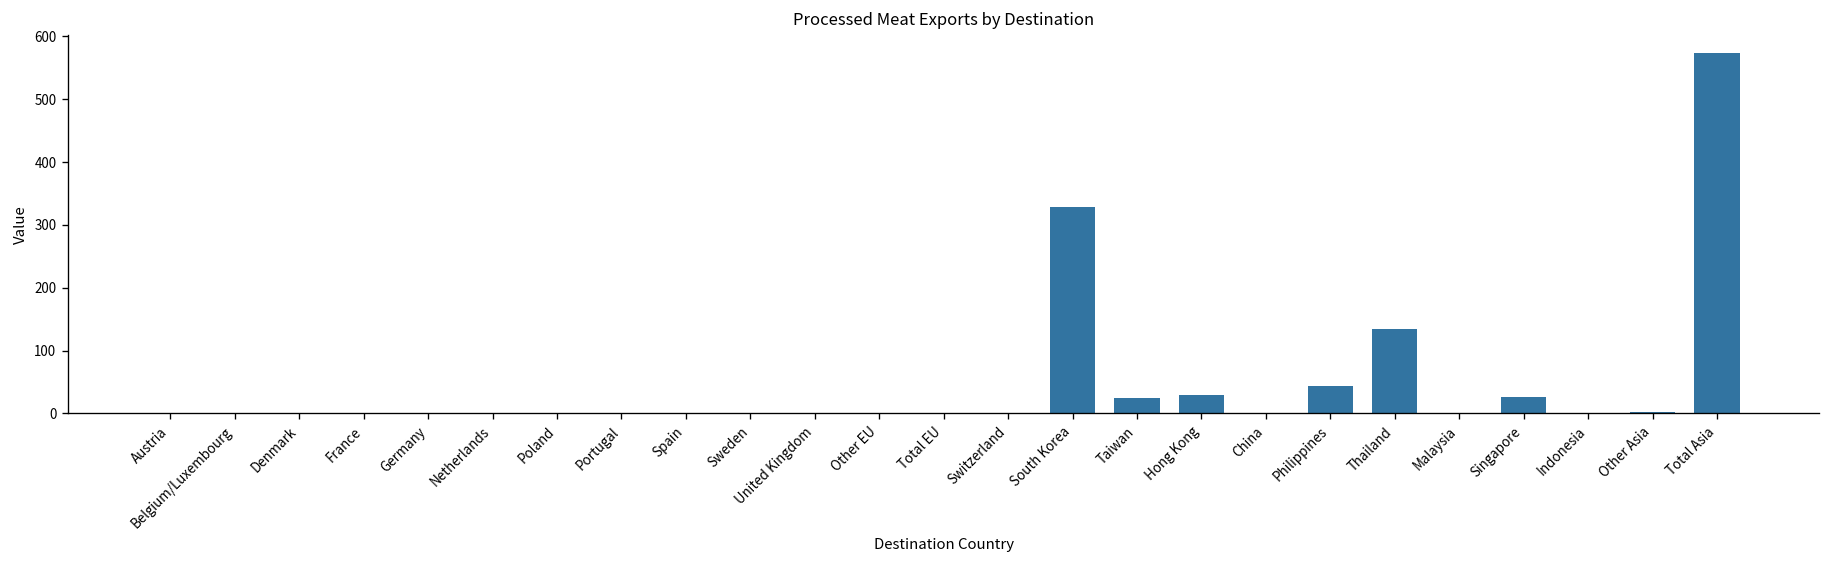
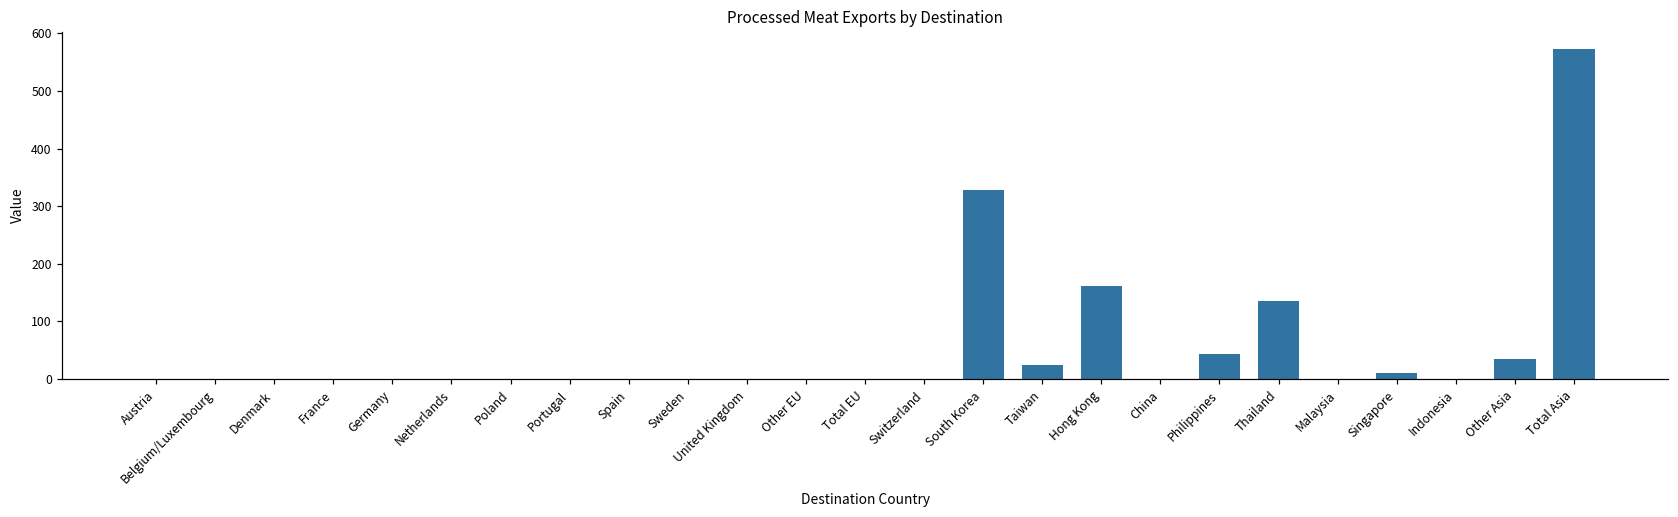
  {
    "Austria": 0,
    "Belgium/Luxembourg": 0,
    "Denmark": 0,
    "France": 0,
    "Germany": 0,
    "Netherlands": 0,
    "Poland": 0,
    "Portugal": 0,
    "Spain": 0,
    "Sweden": 0,
    "United Kingdom": 0,
    "Other EU": 0,
    "Total EU": 0,
    "Switzerland": 0,
    "South Korea": 330,
    "Taiwan": 20,
-   "Hong Kong": 30,
+   "Hong Kong": 160,
    "China": 0,
    "Philippines": 40,
    "Thailand": 130,
    "Malaysia": 0,
-   "Singapore": 30,
+   "Singapore": 10,
    "Indonesia": 0,
-   "Other Asia": 0,
+   "Other Asia": 40,
    "Total Asia": 570
  }
